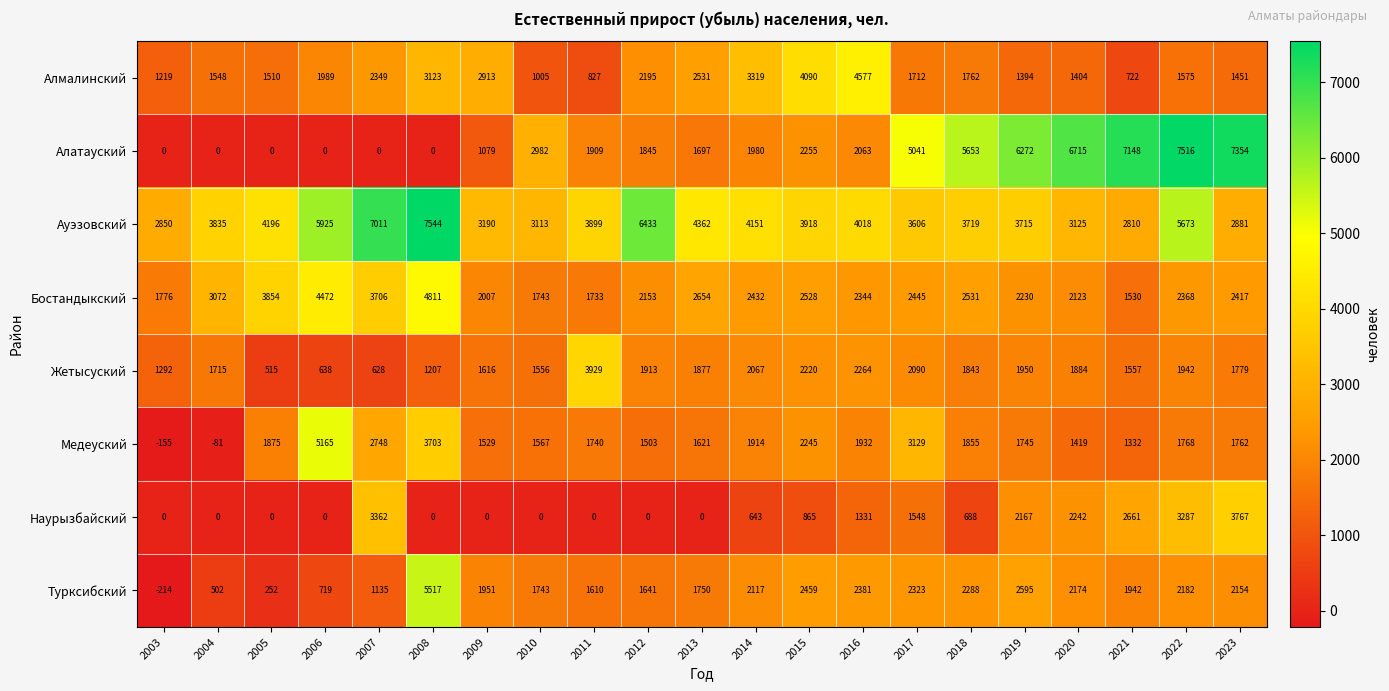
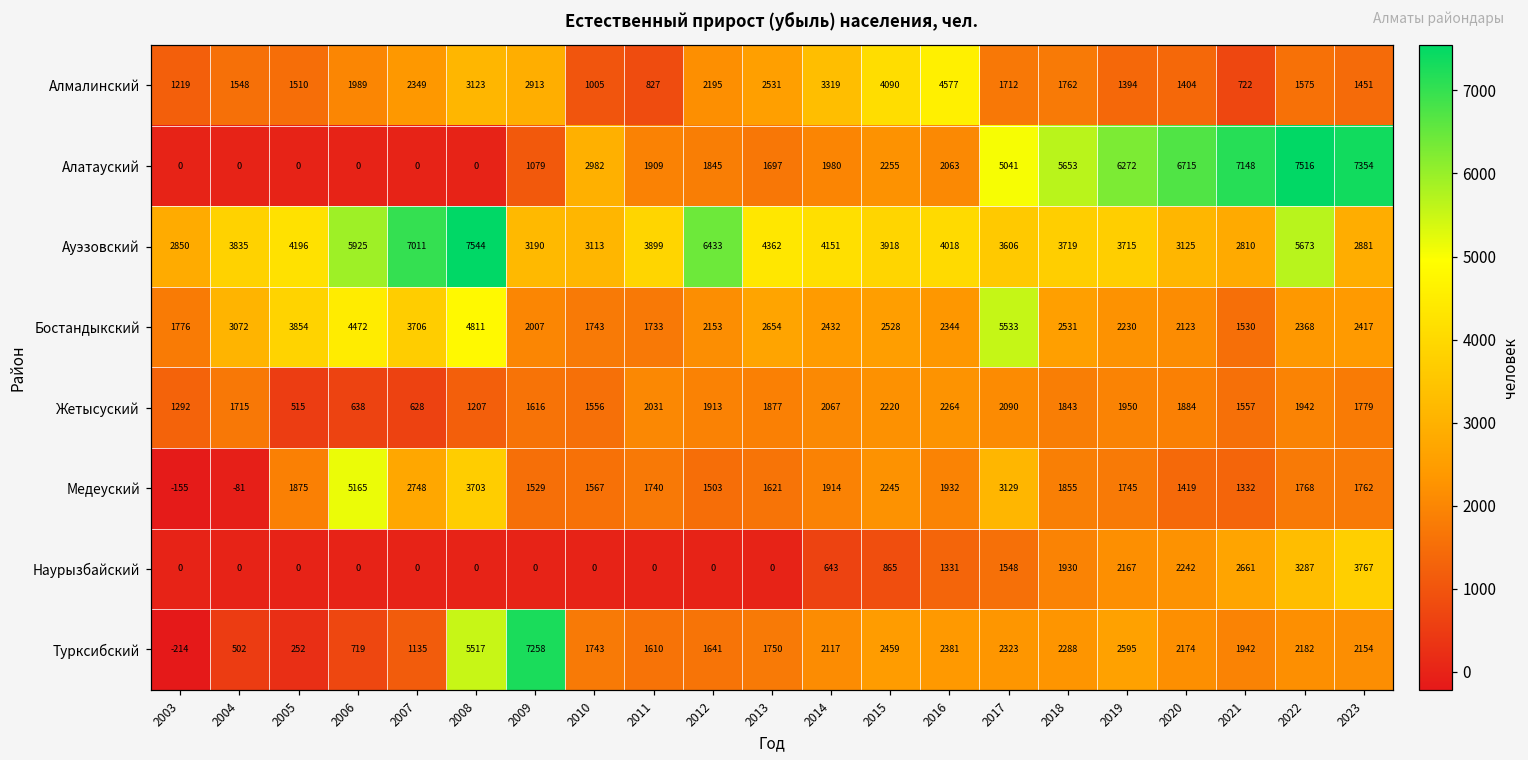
  {
    "Алмалинский": {
      "2003": 1219,
      "2004": 1548,
      "2005": 1510,
      "2006": 1989,
      "2007": 2349,
      "2008": 3123,
      "2009": 2913,
      "2010": 1005,
      "2011": 827,
      "2012": 2195,
      "2013": 2531,
      "2014": 3319,
      "2015": 4090,
      "2016": 4577,
      "2017": 1712,
      "2018": 1762,
      "2019": 1394,
      "2020": 1404,
      "2021": 722,
      "2022": 1575,
      "2023": 1451
    },
    "Алатауский": {
      "2003": 0,
      "2004": 0,
      "2005": 0,
      "2006": 0,
      "2007": 0,
      "2008": 0,
      "2009": 1079,
      "2010": 2982,
      "2011": 1909,
      "2012": 1845,
      "2013": 1697,
      "2014": 1980,
      "2015": 2255,
      "2016": 2063,
      "2017": 5041,
      "2018": 5653,
      "2019": 6272,
      "2020": 6715,
      "2021": 7148,
      "2022": 7516,
      "2023": 7354
    },
    "Ауэзовский": {
      "2003": 2850,
      "2004": 3835,
      "2005": 4196,
      "2006": 5925,
      "2007": 7011,
      "2008": 7544,
      "2009": 3190,
      "2010": 3113,
      "2011": 3899,
      "2012": 6433,
      "2013": 4362,
      "2014": 4151,
      "2015": 3918,
      "2016": 4018,
      "2017": 3606,
      "2018": 3719,
      "2019": 3715,
      "2020": 3125,
      "2021": 2810,
      "2022": 5673,
      "2023": 2881
    },
    "Бостандыкский": {
      "2003": 1776,
      "2004": 3072,
      "2005": 3854,
      "2006": 4472,
      "2007": 3706,
      "2008": 4811,
      "2009": 2007,
      "2010": 1743,
      "2011": 1733,
      "2012": 2153,
      "2013": 2654,
      "2014": 2432,
      "2015": 2528,
      "2016": 2344,
-     "2017": 2445,
+     "2017": 5533,
      "2018": 2531,
      "2019": 2230,
      "2020": 2123,
      "2021": 1530,
      "2022": 2368,
      "2023": 2417
    },
    "Жетысуский": {
      "2003": 1292,
      "2004": 1715,
      "2005": 515,
      "2006": 638,
      "2007": 628,
      "2008": 1207,
      "2009": 1616,
      "2010": 1556,
-     "2011": 3929,
+     "2011": 2031,
      "2012": 1913,
      "2013": 1877,
      "2014": 2067,
      "2015": 2220,
      "2016": 2264,
      "2017": 2090,
      "2018": 1843,
      "2019": 1950,
      "2020": 1884,
      "2021": 1557,
      "2022": 1942,
      "2023": 1779
    },
    "Медеуский": {
      "2003": -155,
      "2004": -81,
      "2005": 1875,
      "2006": 5165,
      "2007": 2748,
      "2008": 3703,
      "2009": 1529,
      "2010": 1567,
      "2011": 1740,
      "2012": 1503,
      "2013": 1621,
      "2014": 1914,
      "2015": 2245,
      "2016": 1932,
      "2017": 3129,
      "2018": 1855,
      "2019": 1745,
      "2020": 1419,
      "2021": 1332,
      "2022": 1768,
      "2023": 1762
    },
    "Наурызбайский": {
      "2003": 0,
      "2004": 0,
      "2005": 0,
      "2006": 0,
-     "2007": 3362,
+     "2007": 0,
      "2008": 0,
      "2009": 0,
      "2010": 0,
      "2011": 0,
      "2012": 0,
      "2013": 0,
      "2014": 643,
      "2015": 865,
      "2016": 1331,
      "2017": 1548,
-     "2018": 688,
+     "2018": 1930,
      "2019": 2167,
      "2020": 2242,
      "2021": 2661,
      "2022": 3287,
      "2023": 3767
    },
    "Турксибский": {
      "2003": -214,
      "2004": 502,
      "2005": 252,
      "2006": 719,
      "2007": 1135,
      "2008": 5517,
-     "2009": 1951,
+     "2009": 7258,
      "2010": 1743,
      "2011": 1610,
      "2012": 1641,
      "2013": 1750,
      "2014": 2117,
      "2015": 2459,
      "2016": 2381,
      "2017": 2323,
      "2018": 2288,
      "2019": 2595,
      "2020": 2174,
      "2021": 1942,
      "2022": 2182,
      "2023": 2154
    }
  }
